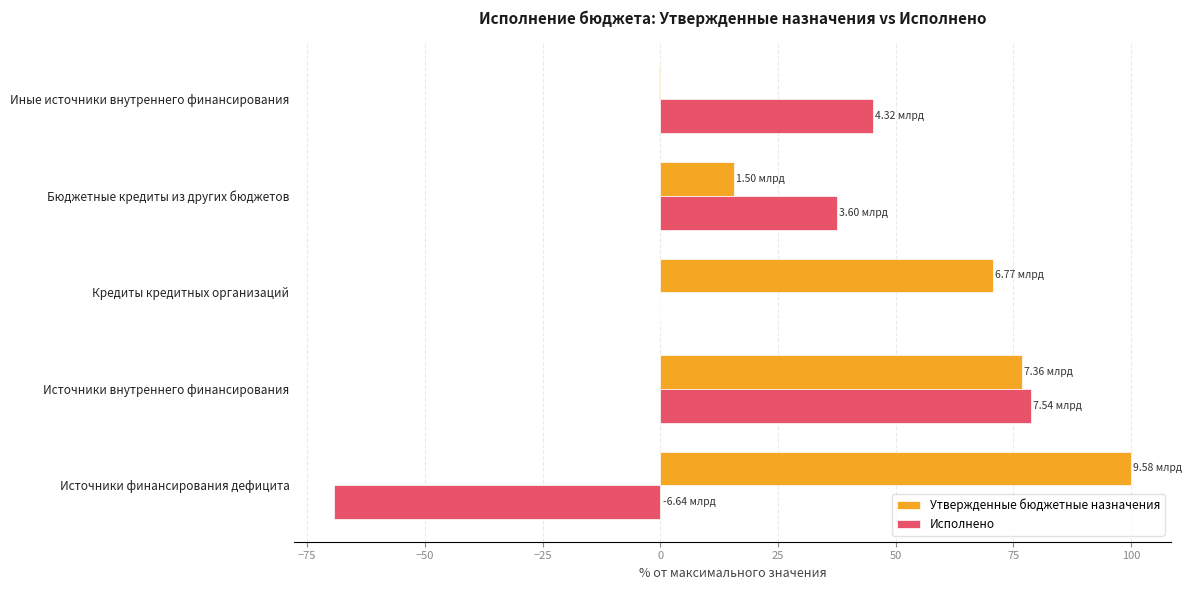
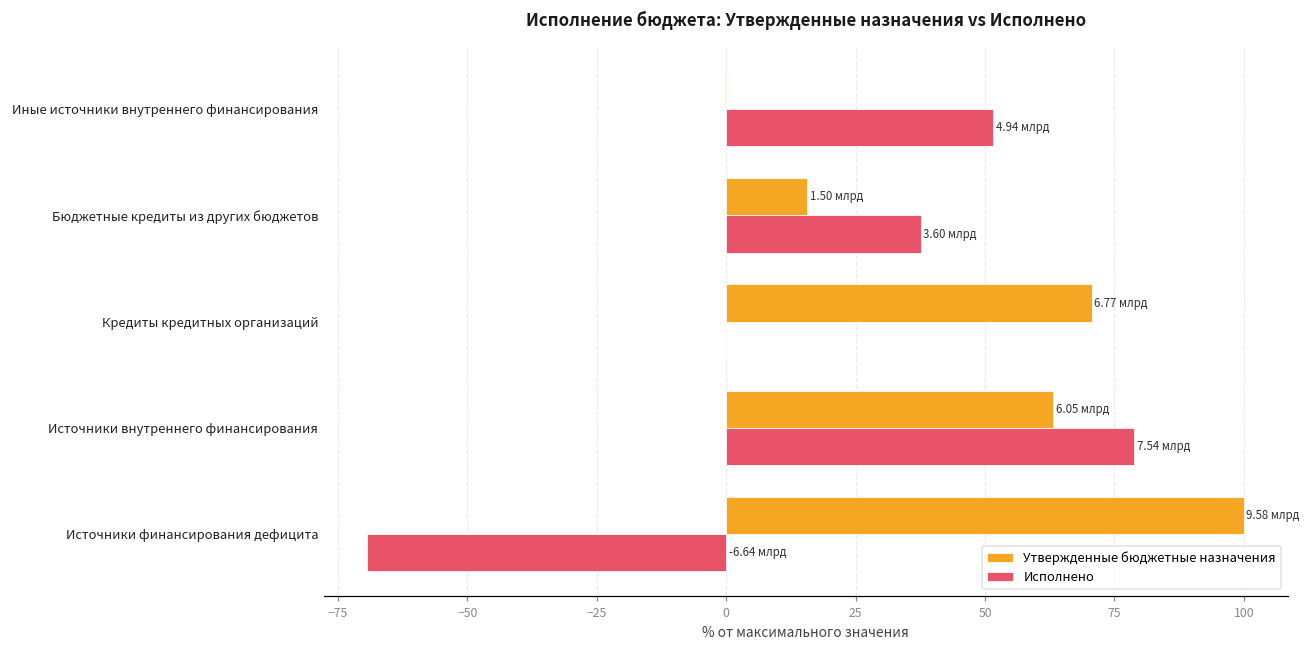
  {
    "Утвержденные бюджетные назначения": {
-     "Источники внутреннего финансирования": 7.36
+     "Источники внутреннего финансирования": 6.05
    },
    "Исполнено": {
-     "Иные источники внутреннего финансирования": 4.32
+     "Иные источники внутреннего финансирования": 4.94
    }
  }
